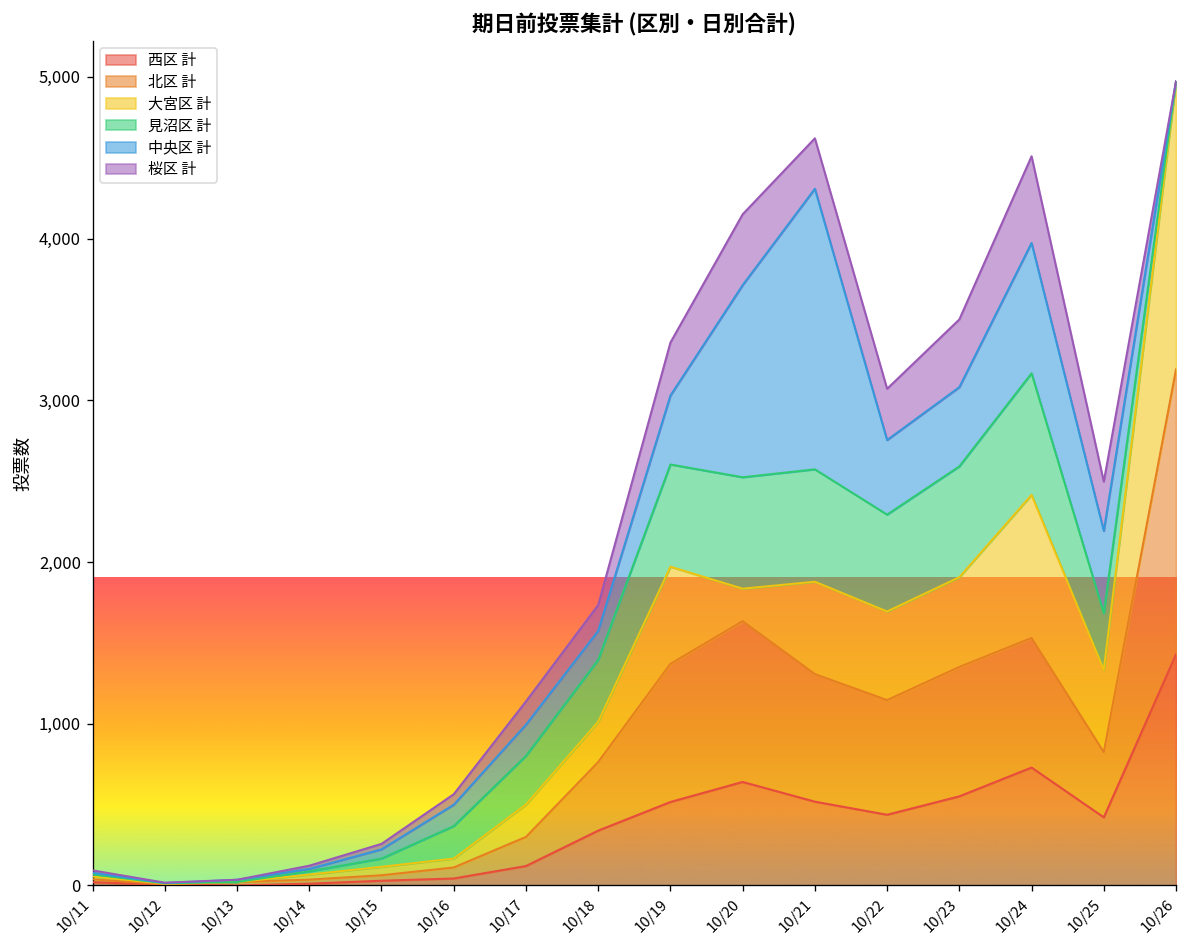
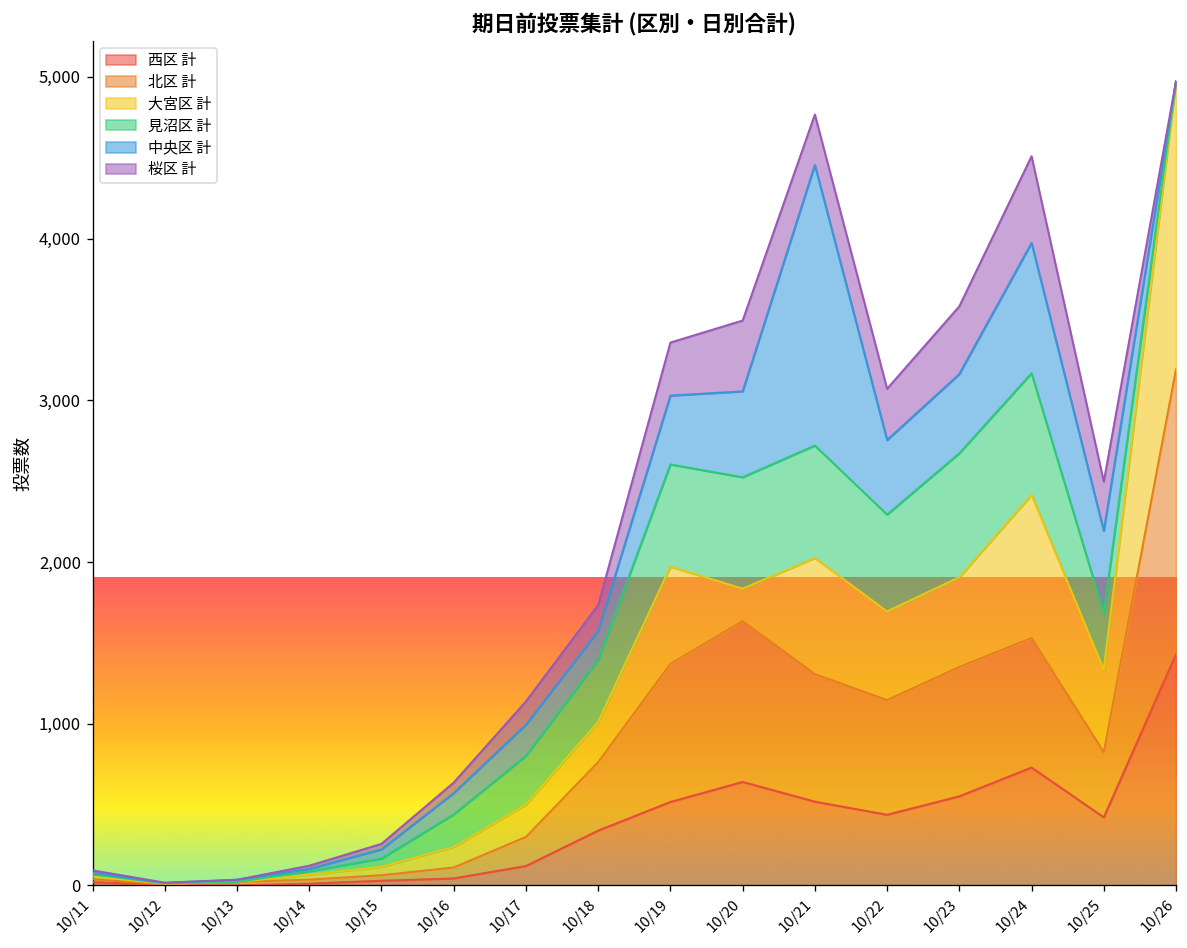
  {
    "大宮区 計": {
      "10/14": "30",
      "10/15": "50",
-     "10/16": "60",
+     "10/16": "130",
      "10/17": "200",
      "10/18": "250",
      "10/19": "600",
      "10/20": "200",
-     "10/21": "570",
+     "10/21": "720",
      "10/22": "550",
      "10/23": "560",
      "10/24": "890",
      "10/25": "510"
    },
    "見沼区 計": {
      "10/15": "50",
      "10/16": "200",
      "10/17": "300",
      "10/18": "380",
      "10/19": "630",
      "10/20": "690",
      "10/21": "700",
      "10/22": "600",
-     "10/23": "690",
+     "10/23": "770",
      "10/24": "750",
      "10/25": "350"
    },
    "中央区 計": {
      "10/15": "60",
      "10/16": "130",
      "10/17": "190",
      "10/18": "180",
      "10/19": "430",
-     "10/20": "1,190",
+     "10/20": "530",
      "10/21": "1,740",
      "10/22": "460",
      "10/23": "490",
      "10/24": "810",
      "10/25": "510"
    },
    "桜区 計": {
      "10/14": "20",
      "10/15": "30",
      "10/16": "70",
      "10/17": "140",
      "10/18": "160",
      "10/19": "330",
      "10/20": "440",
      "10/21": "310",
      "10/22": "320",
      "10/23": "420",
      "10/24": "540",
      "10/25": "310"
    }
  }
